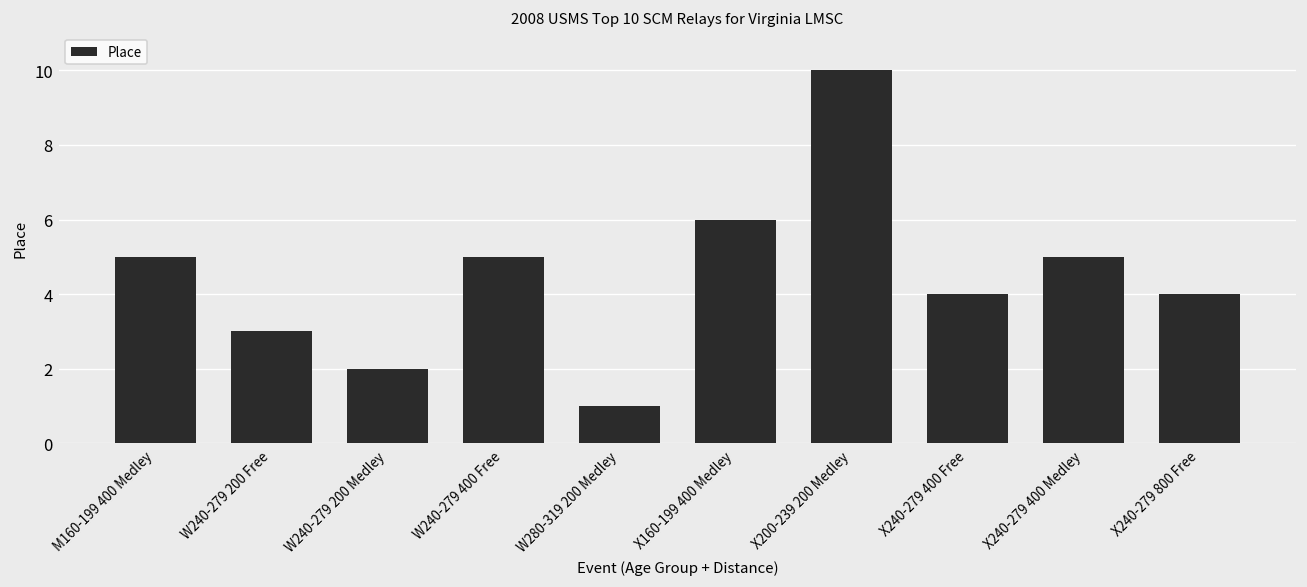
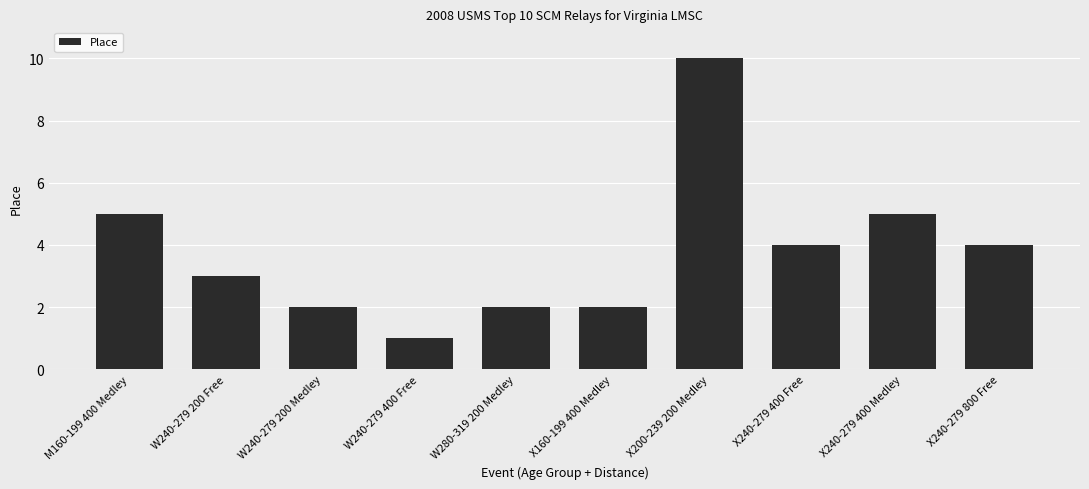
  {
    "M160-199 400 Medley": 5,
    "W240-279 200 Free": 3,
    "W240-279 200 Medley": 2,
-   "W240-279 400 Free": 5,
-   "W280-319 200 Medley": 1,
-   "X160-199 400 Medley": 6,
+   "W240-279 400 Free": 1,
+   "W280-319 200 Medley": 2,
+   "X160-199 400 Medley": 2,
    "X200-239 200 Medley": 10,
    "X240-279 400 Free": 4,
    "X240-279 400 Medley": 5,
    "X240-279 800 Free": 4
  }
